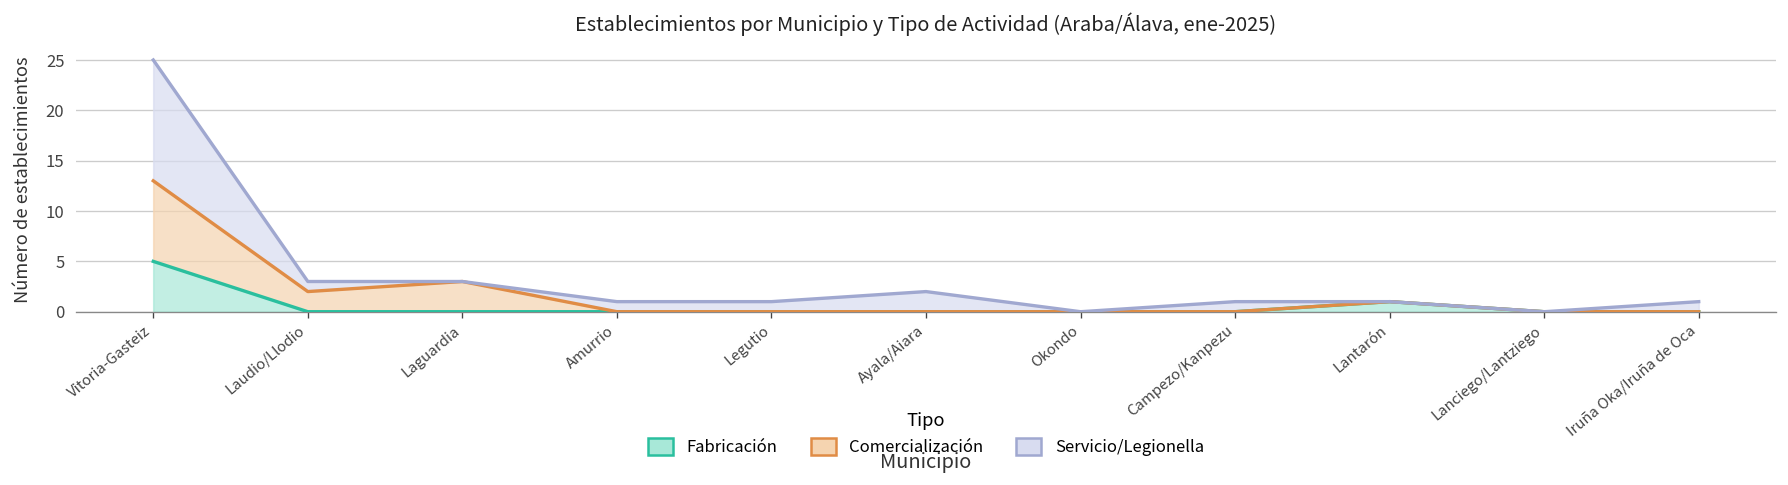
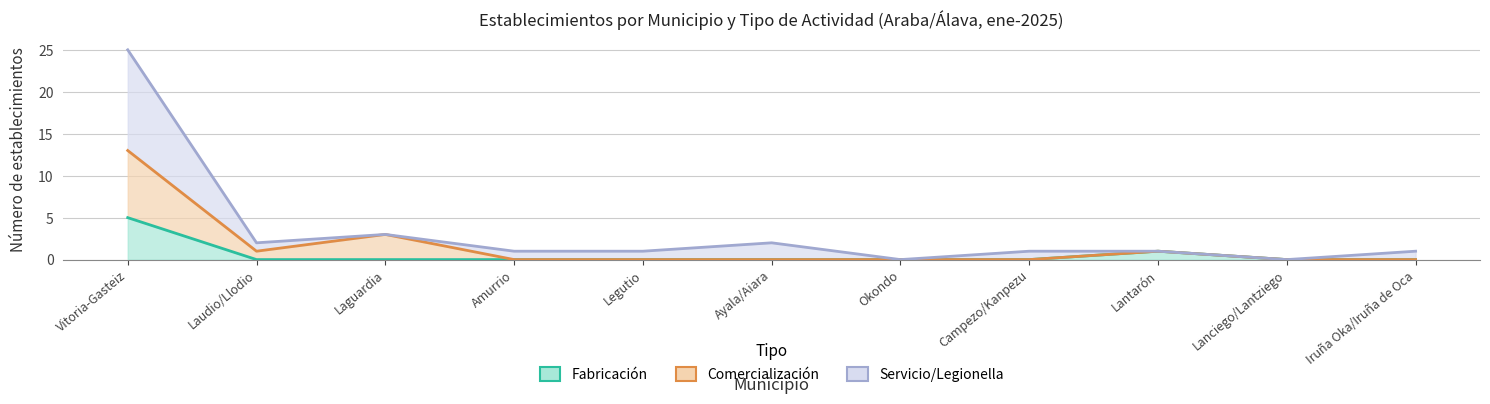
  {
    "Comercialización": {
      "Vitoria-Gasteiz": 8,
-     "Laudio/Llodio": 2
+     "Laudio/Llodio": 1
    }
  }
